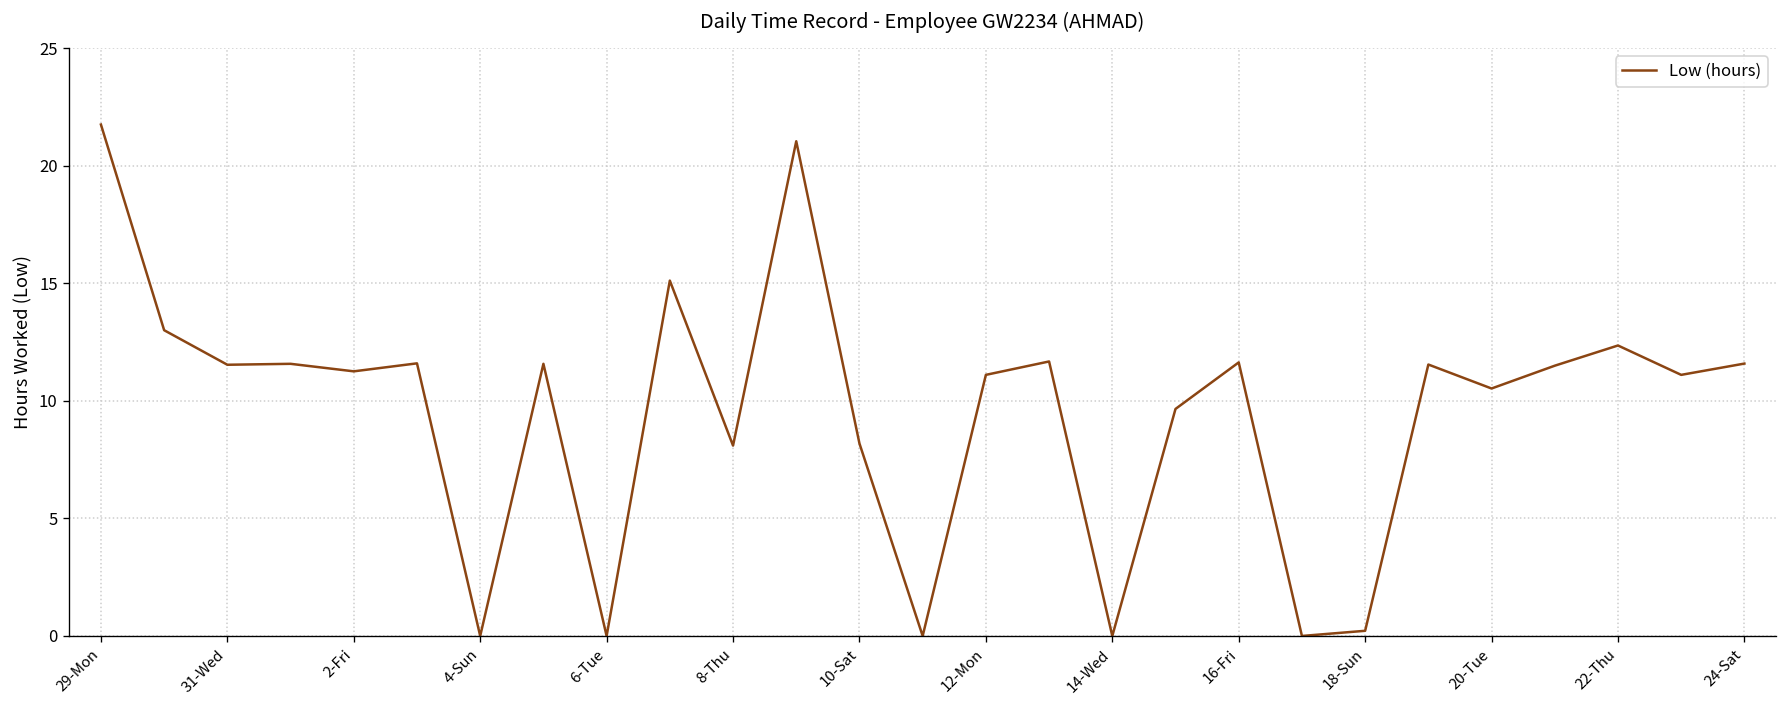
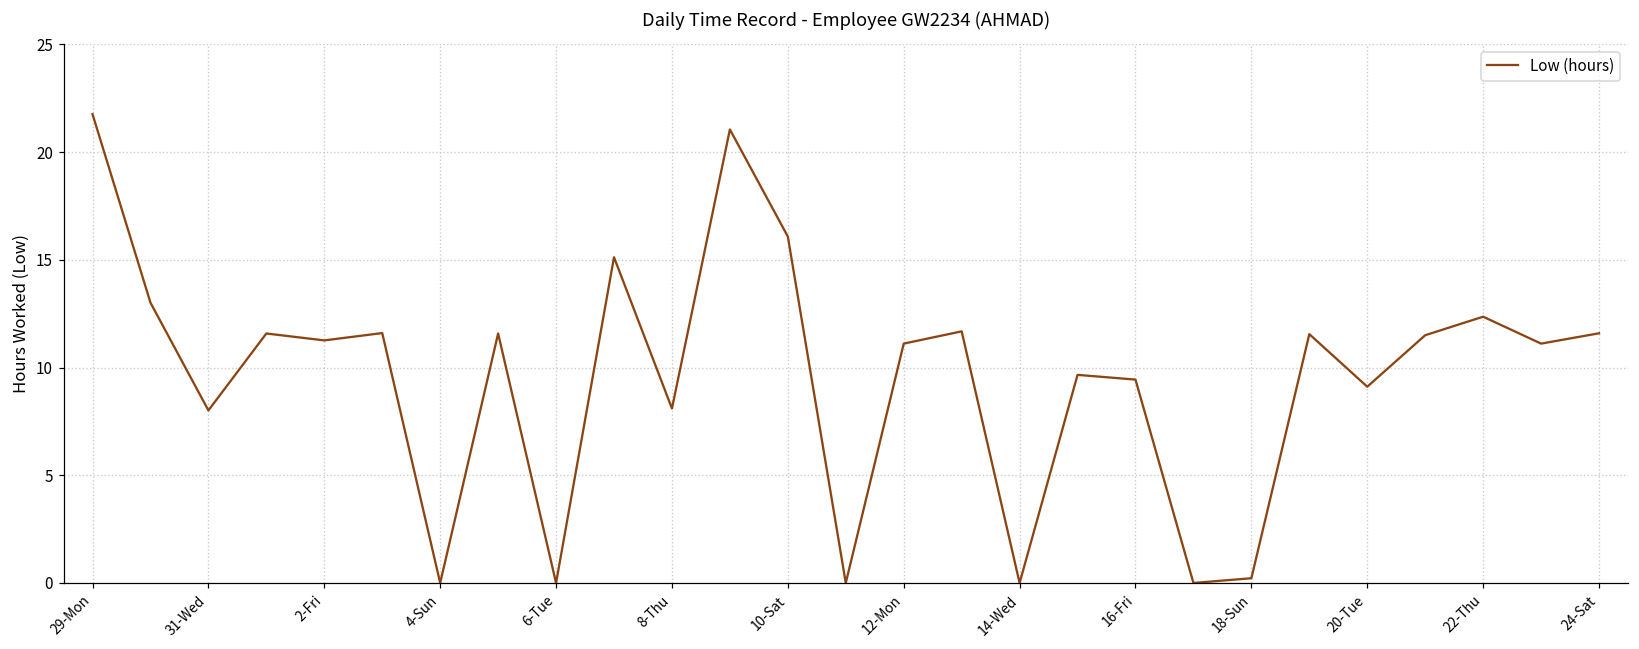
  {
    "29-Mon": 21.8,
-   "31-Wed": 11.5,
+   "31-Wed": 8.0,
    "2-Fri": 11.3,
    "4-Sun": 0.0,
    "6-Tue": 0.0,
    "8-Thu": 8.1,
-   "10-Sat": 8.2,
+   "10-Sat": 16.1,
    "12-Mon": 11.1,
    "14-Wed": 0.0,
-   "16-Fri": 11.6,
+   "16-Fri": 9.4,
    "18-Sun": 0.2,
-   "20-Tue": 10.5,
+   "20-Tue": 9.1,
    "22-Thu": 12.4,
    "24-Sat": 11.6
  }
